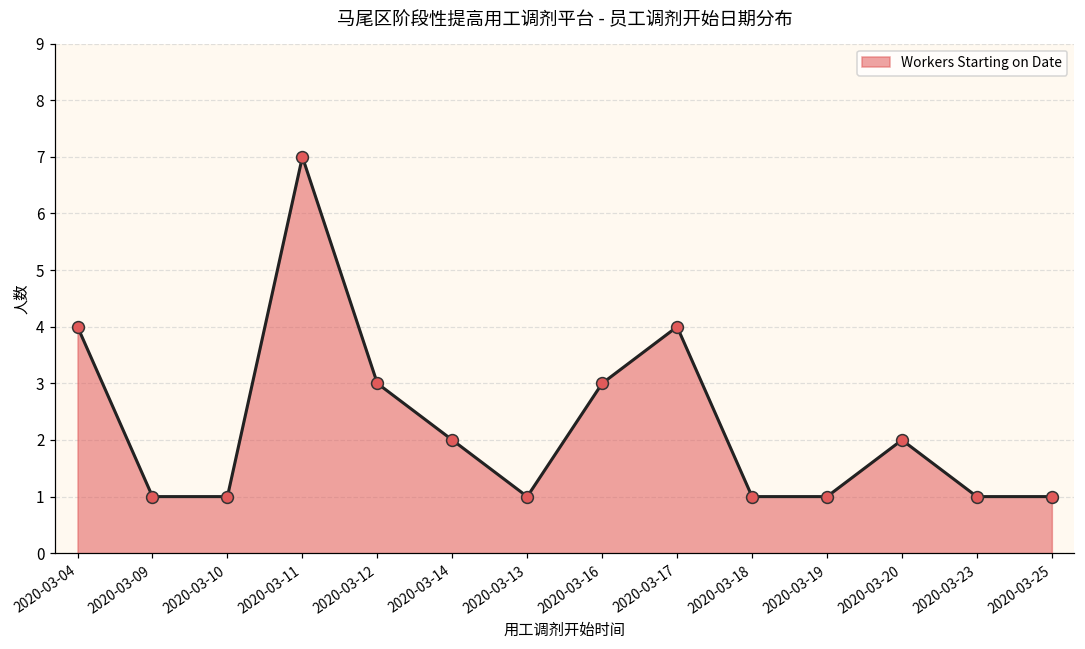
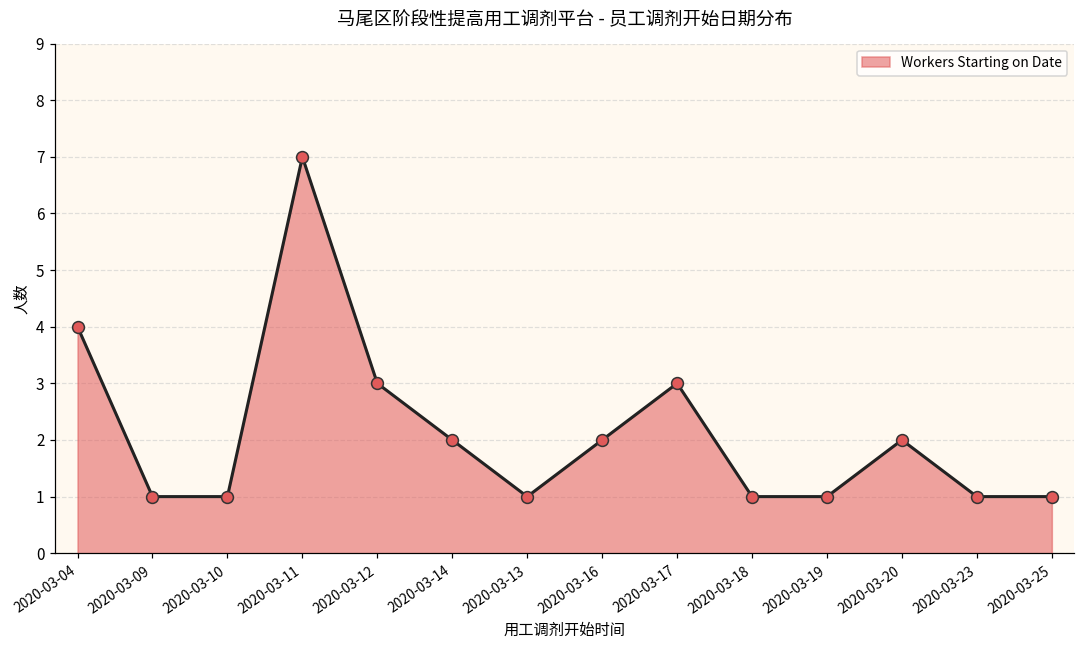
  {
    "2020-03-04": 4,
    "2020-03-09": 1,
    "2020-03-10": 1,
    "2020-03-11": 7,
    "2020-03-12": 3,
    "2020-03-14": 2,
    "2020-03-13": 1,
-   "2020-03-16": 3,
-   "2020-03-17": 4,
+   "2020-03-16": 2,
+   "2020-03-17": 3,
    "2020-03-18": 1,
    "2020-03-19": 1,
    "2020-03-20": 2,
    "2020-03-23": 1,
    "2020-03-25": 1
  }
